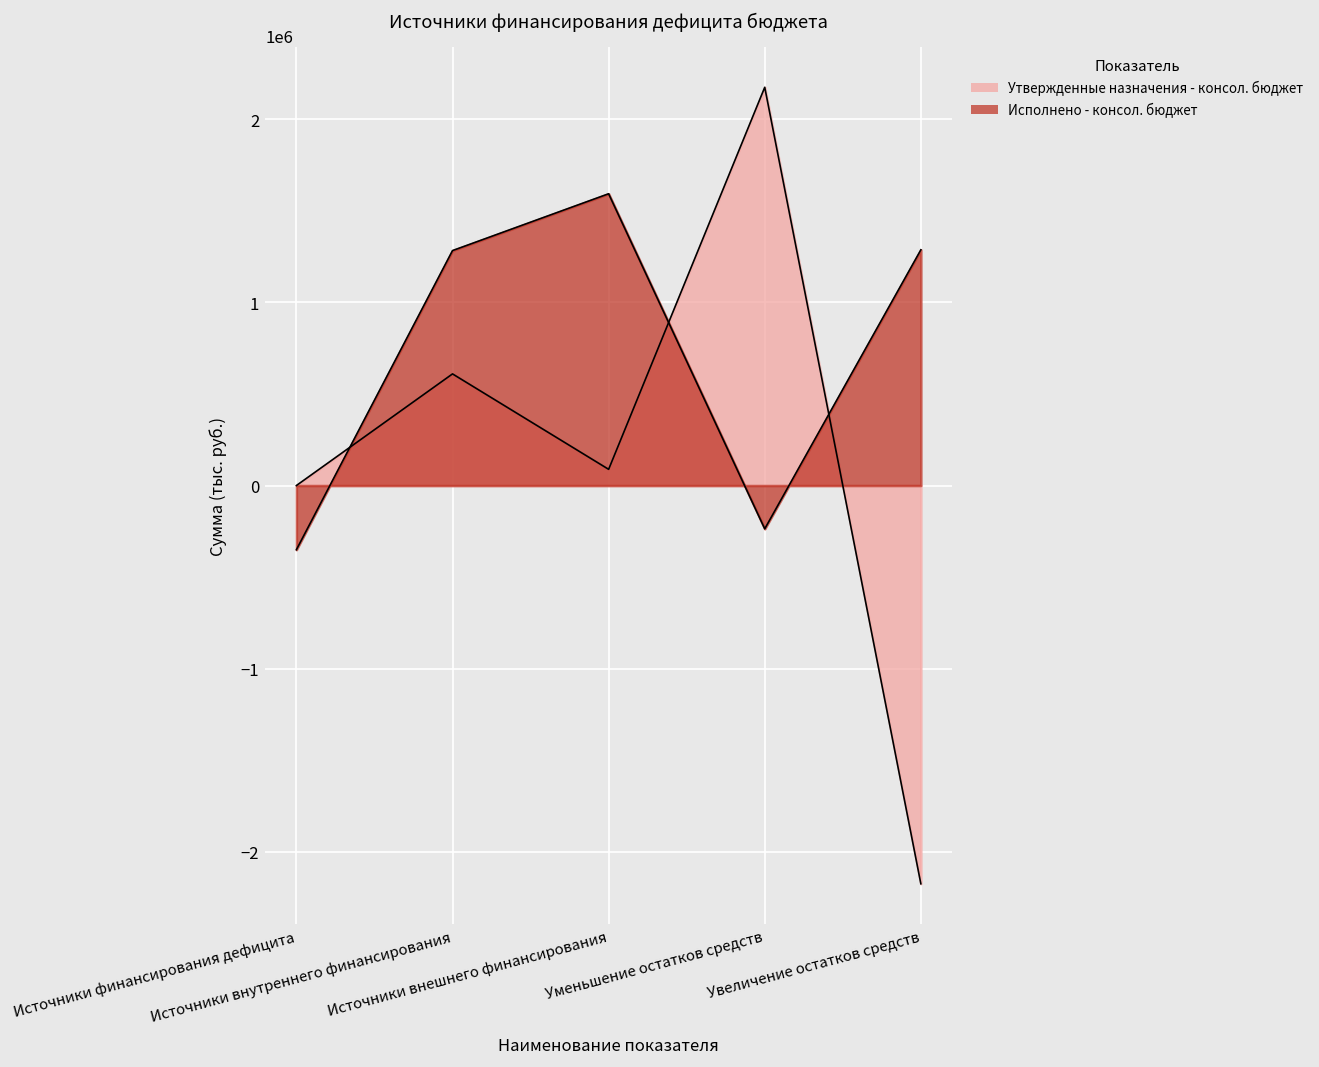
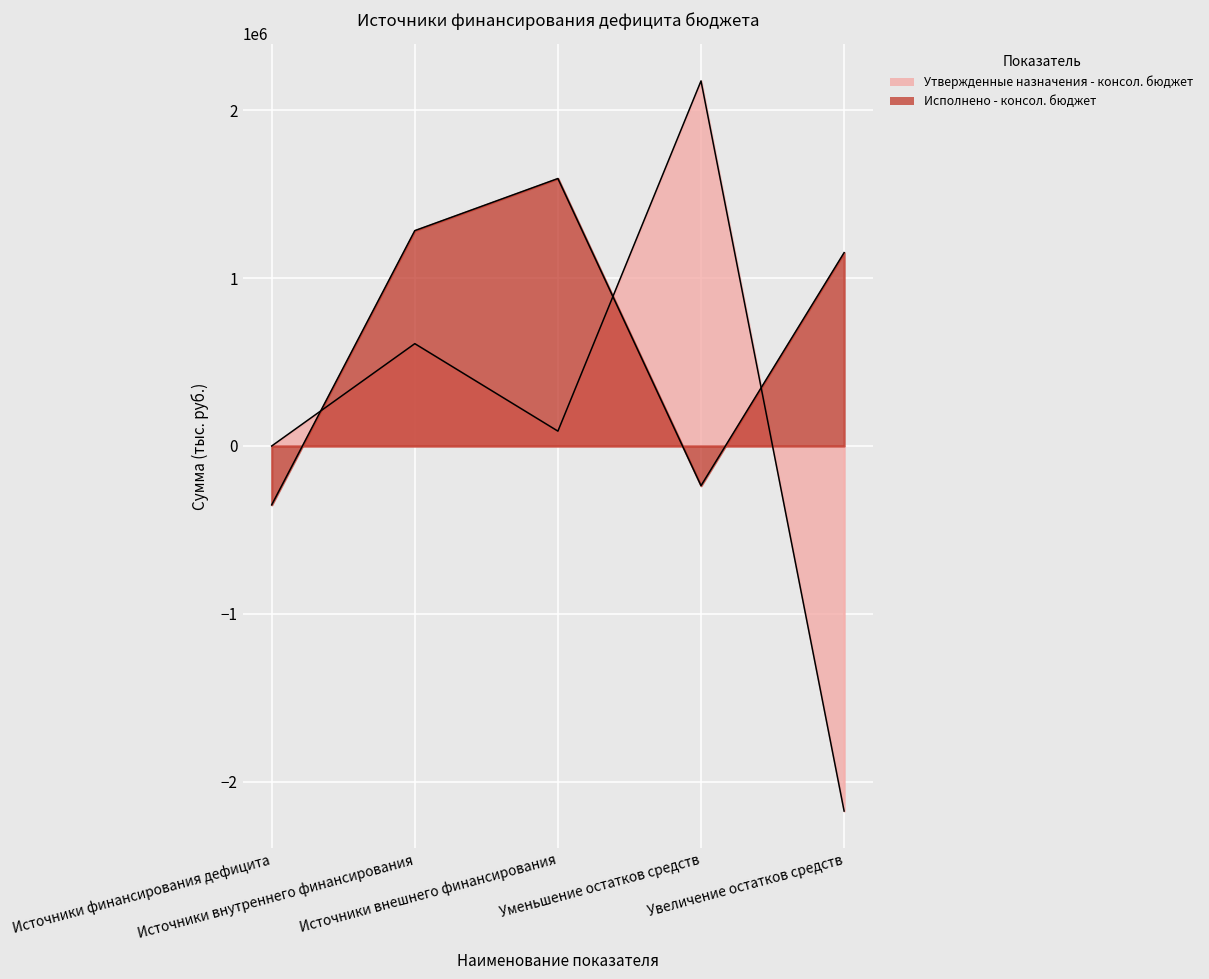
  {
    "Исполнено - консол. бюджет": {
-     "Увеличение остатков средств": 1290000
+     "Увеличение остатков средств": 1150000
    }
  }
